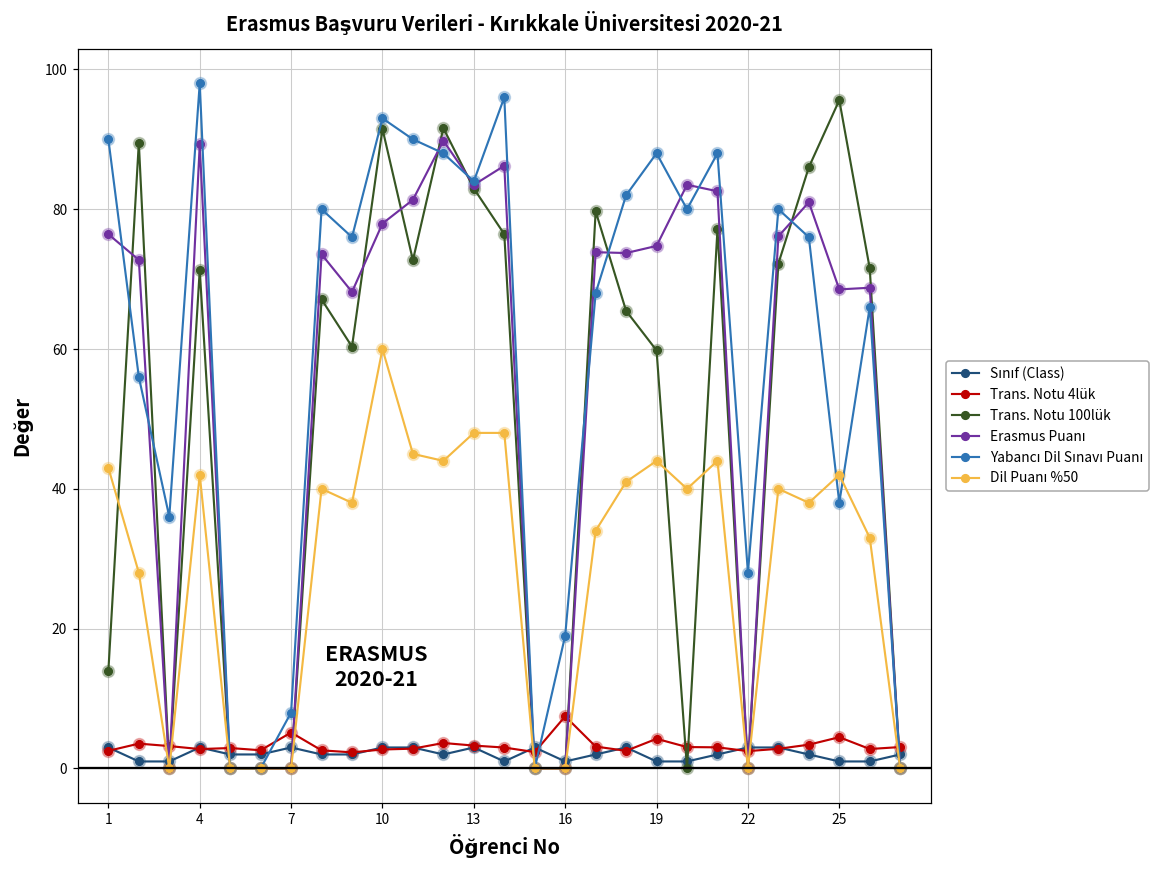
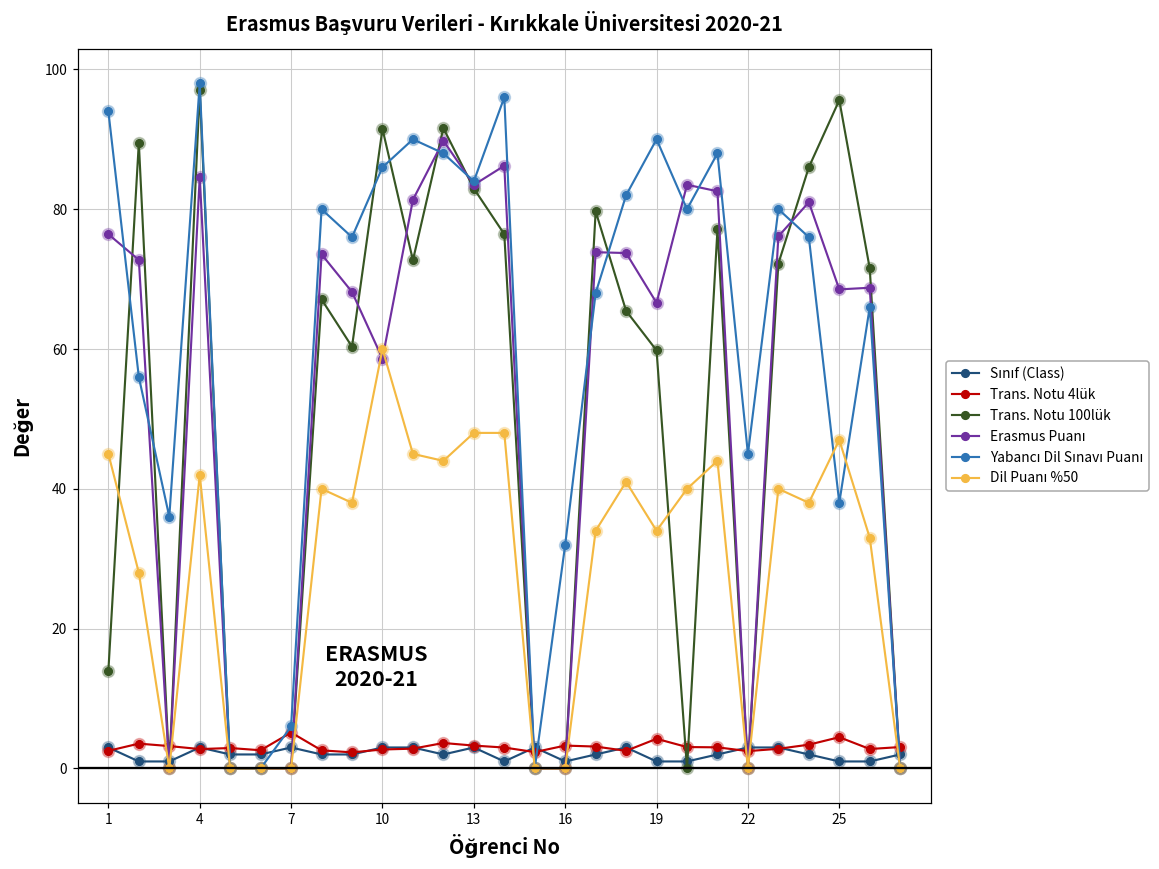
  {
    "Sınıf (Class)": {
      "1": 3,
      "7": 3,
      "16": 1,
      "19": 1,
      "22": 3,
      "25": 1
    },
    "Trans. Notu 4lük": {
      "1": 3,
      "7": 5,
-     "16": 7,
+     "16": 3,
      "19": 4,
      "22": 2,
      "25": 4
    },
    "Trans. Notu 100lük": {
      "1": 14,
-     "4": 71,
+     "4": 97,
      "10": 92,
      "13": 83,
      "19": 60,
      "25": 96
    },
    "Erasmus Puanı": {
      "1": 76,
-     "4": 89,
-     "10": 78,
+     "4": 85,
+     "10": 59,
      "13": 83,
-     "19": 75,
+     "19": 67,
      "25": 69
    },
    "Yabancı Dil Sınavı Puanı": {
-     "1": 90,
+     "1": 94,
      "4": 98,
-     "7": 8,
-     "10": 93,
+     "7": 6,
+     "10": 86,
      "13": 84,
-     "16": 19,
-     "19": 88,
-     "22": 28,
+     "16": 32,
+     "19": 90,
+     "22": 45,
      "25": 38
    },
    "Dil Puanı %50": {
-     "1": 43,
+     "1": 45,
      "4": 42,
      "10": 60,
      "13": 48,
-     "19": 44,
-     "25": 42
+     "19": 34,
+     "25": 47
    }
  }
